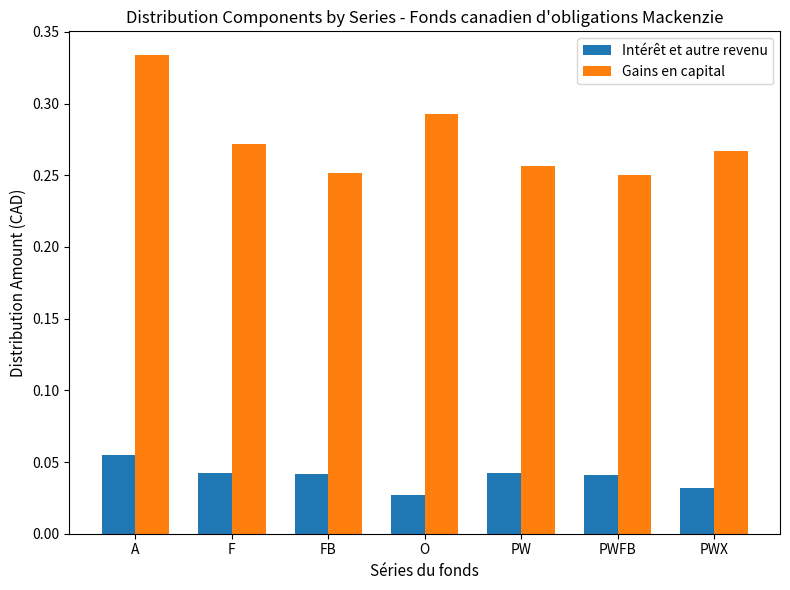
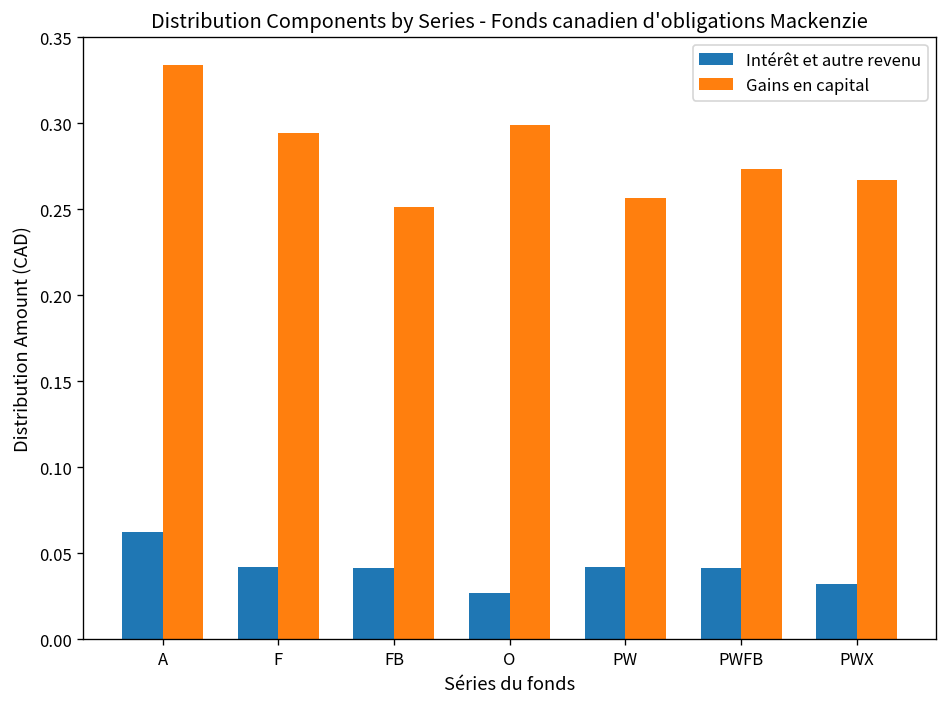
  {
    "Intérêt et autre revenu": {
-     "A": 0.055,
+     "A": 0.062,
      "F": 0.042,
      "FB": 0.042,
      "O": 0.027,
      "PW": 0.042,
      "PWFB": 0.041,
      "PWX": 0.032
    },
    "Gains en capital": {
      "A": 0.334,
-     "F": 0.272,
+     "F": 0.294,
      "FB": 0.251,
-     "O": 0.293,
+     "O": 0.299,
      "PW": 0.257,
-     "PWFB": 0.250,
+     "PWFB": 0.273,
      "PWX": 0.267
    }
  }
